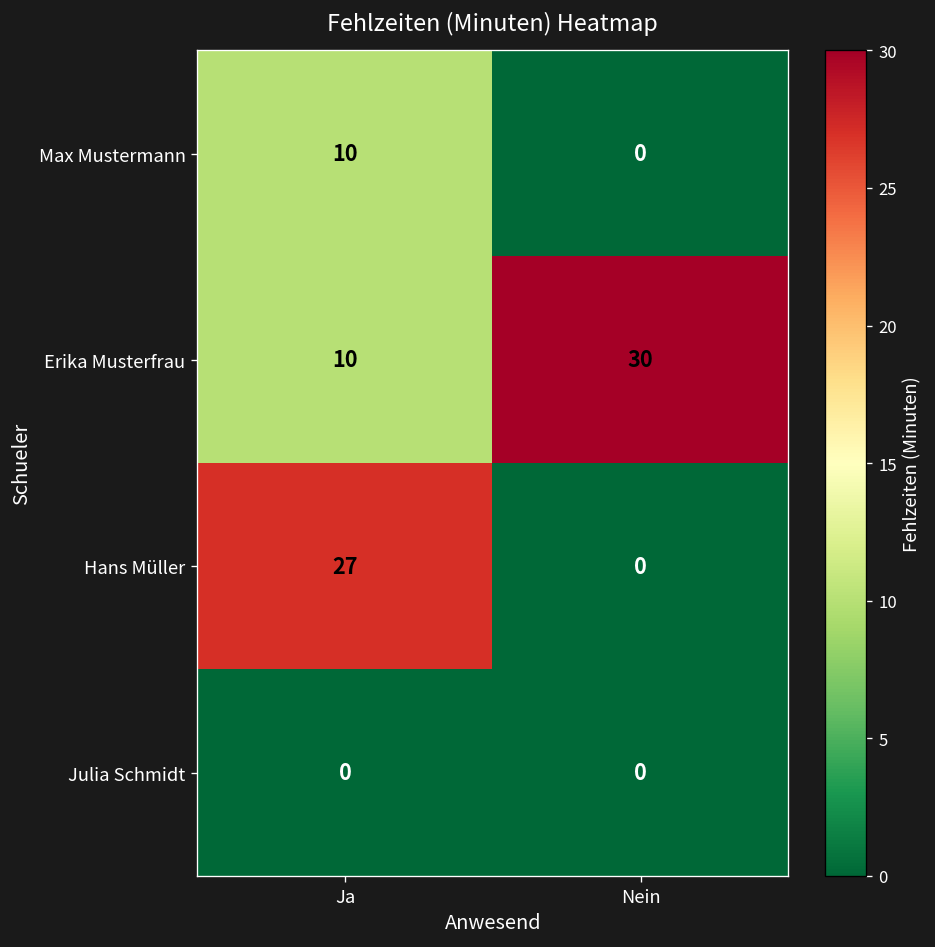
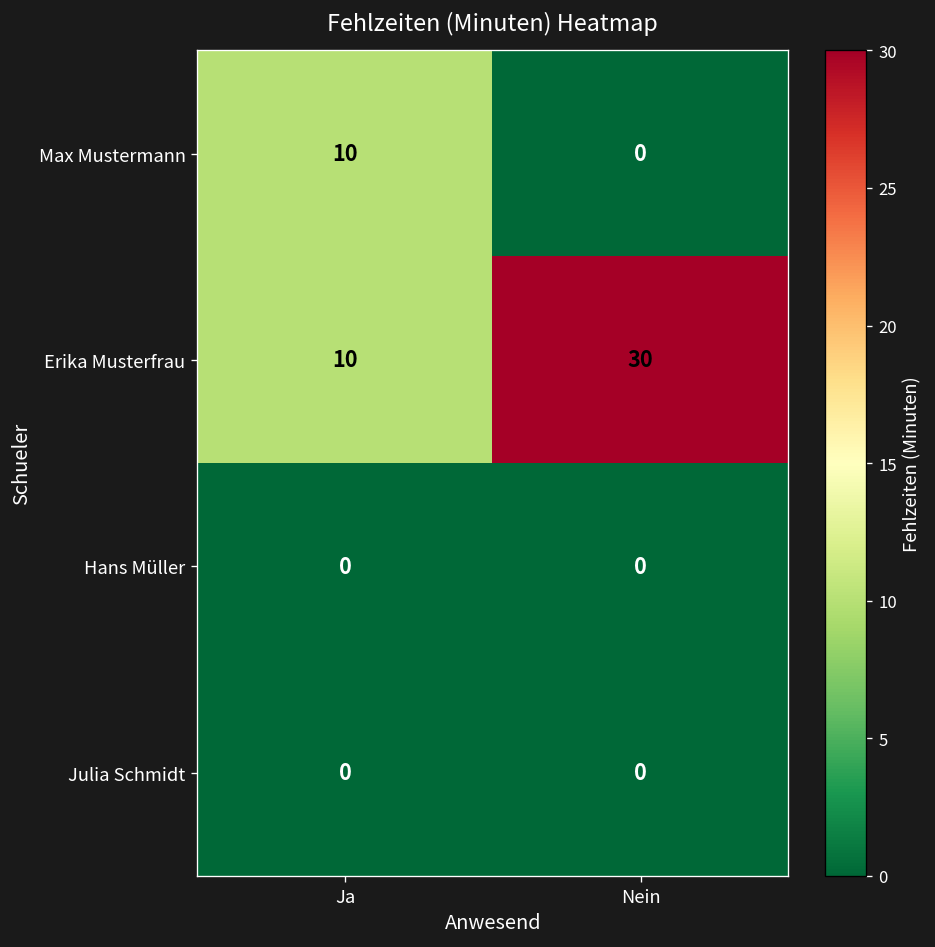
  {
    "Max Mustermann": {
      "Ja": 10,
      "Nein": 0
    },
    "Erika Musterfrau": {
      "Ja": 10,
      "Nein": 30
    },
    "Hans Müller": {
-     "Ja": 27,
+     "Ja": 0,
      "Nein": 0
    },
    "Julia Schmidt": {
      "Ja": 0,
      "Nein": 0
    }
  }
